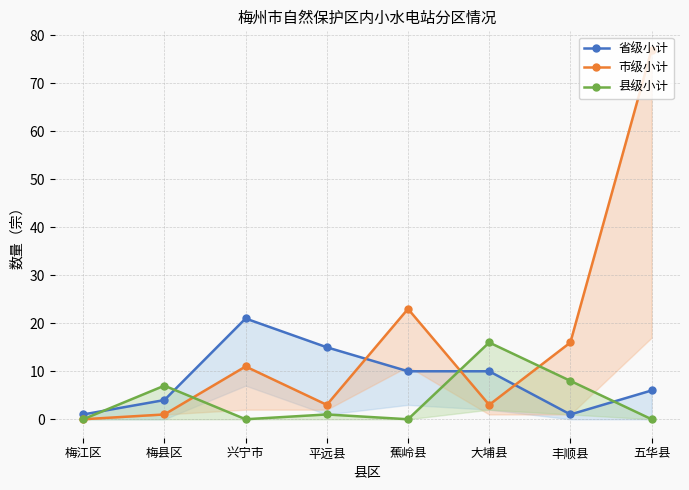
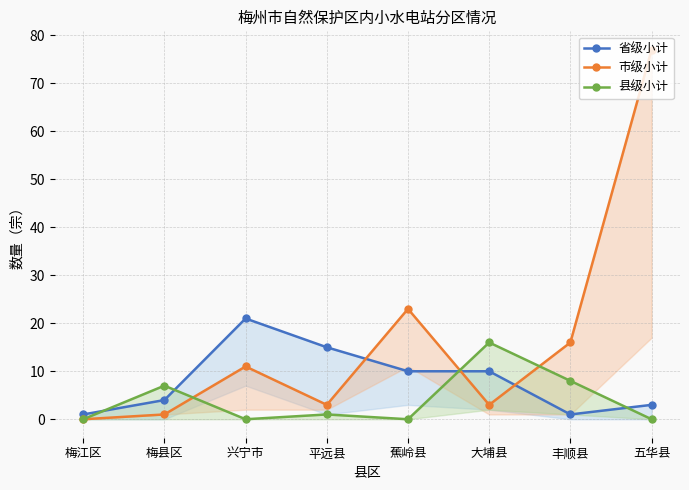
  {
    "省级小计": {
      "梅江区": 1,
      "梅县区": 4,
      "兴宁市": 21,
      "平远县": 15,
      "蕉岭县": 10,
      "大埔县": 10,
      "丰顺县": 1,
-     "五华县": 6
+     "五华县": 3
    },
    "市级小计": {
      "梅县区": 1,
      "兴宁市": 11,
      "平远县": 3,
      "蕉岭县": 23,
      "大埔县": 3,
      "丰顺县": 16
    },
    "县级小计": {
      "梅县区": 7,
      "兴宁市": 0,
      "平远县": 1,
      "蕉岭县": 0,
      "大埔县": 16,
      "丰顺县": 8,
      "五华县": 0
    }
  }
